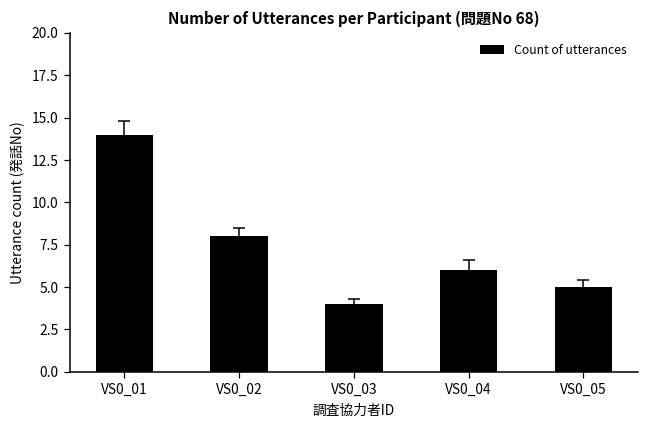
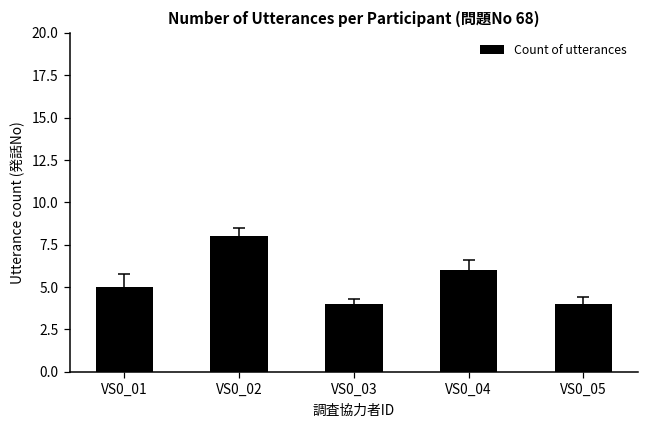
  {
    "Count of utterances": {
-     "VS0_01": 14,
+     "VS0_01": 5,
      "VS0_02": 8,
      "VS0_03": 4,
      "VS0_04": 6,
-     "VS0_05": 5
+     "VS0_05": 4
    }
  }
